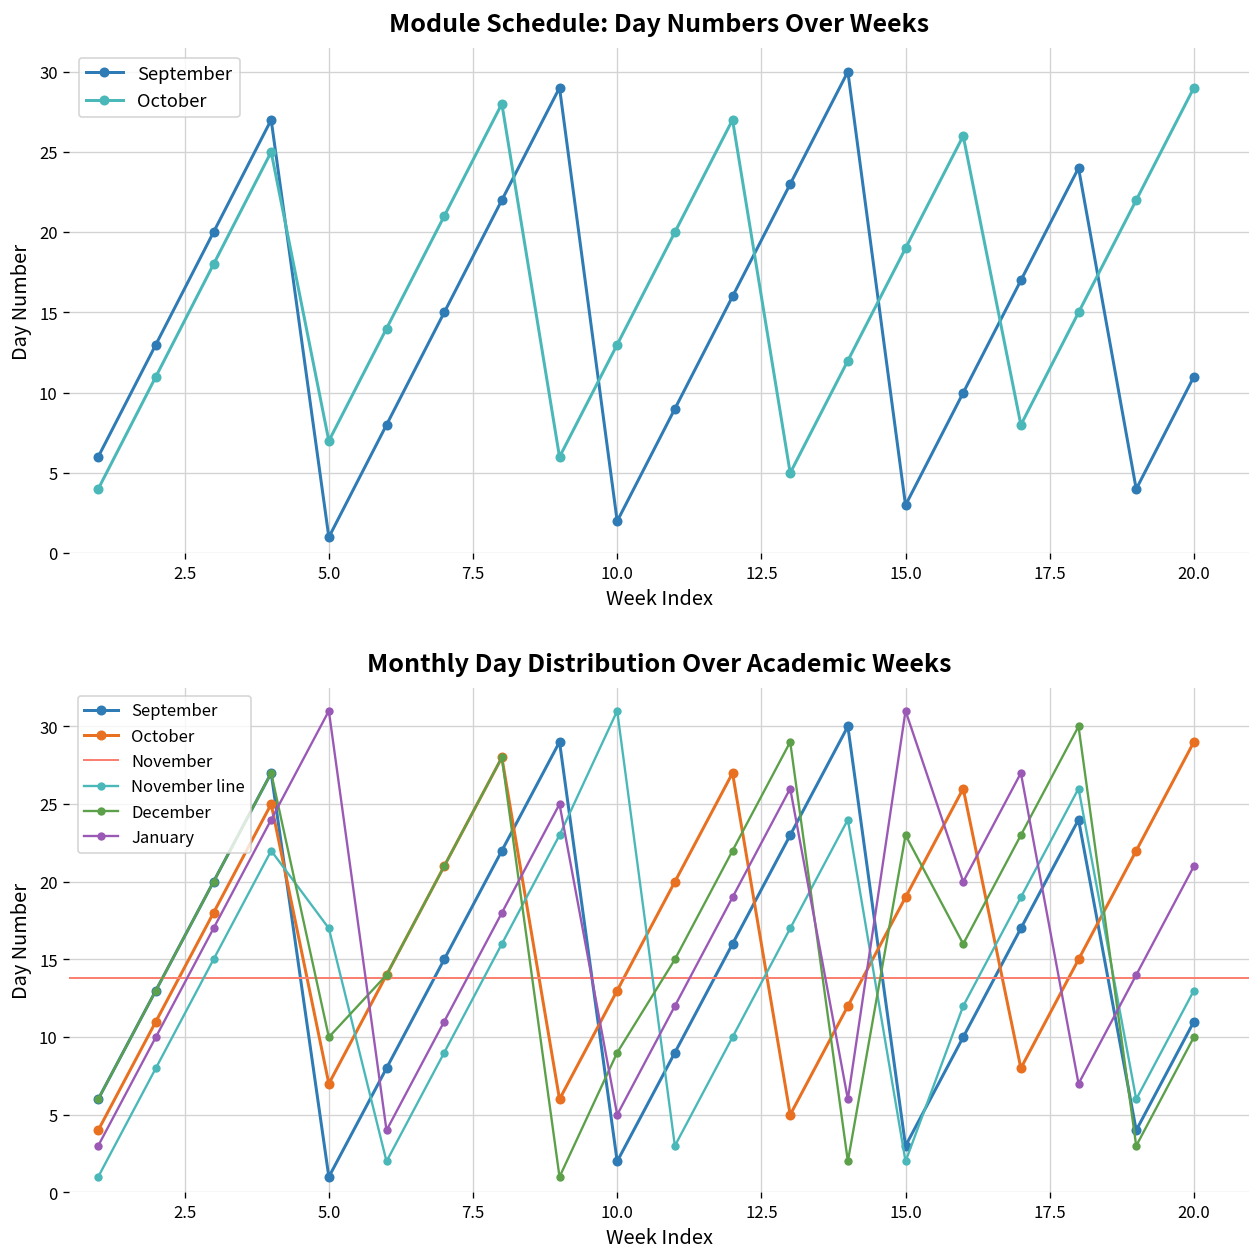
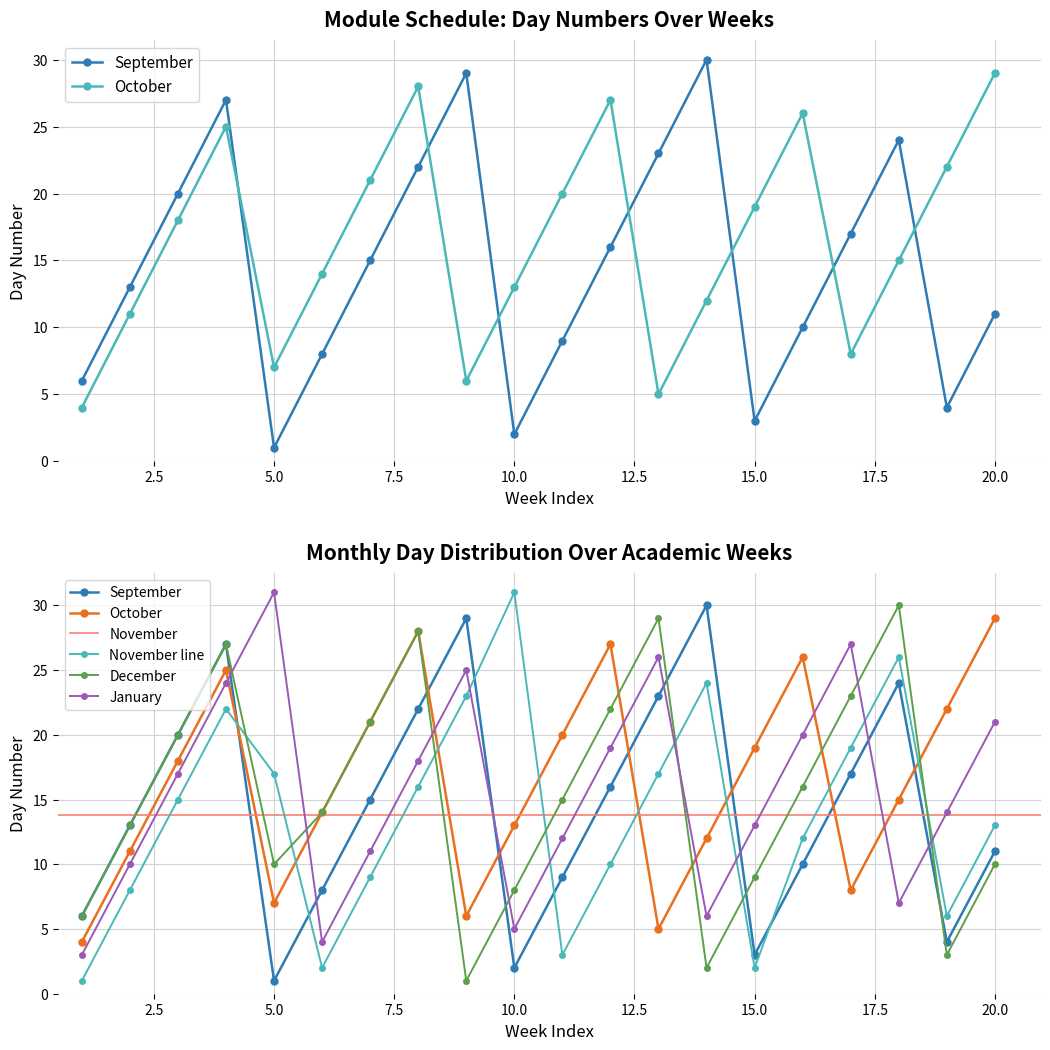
  {
    "Module Schedule: Day Numbers Over Weeks": {
      "September": {
        "5.0": 1.0,
        "10.0": 2.0,
        "15.0": 3.0,
        "20.0": 11.0
      }
    },
    "Monthly Day Distribution Over Academic Weeks": {
      "September": {
        "5.0": 1,
        "10.0": 2,
        "15.0": 3,
        "20.0": 11
      },
      "October": {
        "5.0": 7,
        "10.0": 13,
        "15.0": 19,
        "20.0": 29
      },
      "November line": {
        "5.0": 17,
        "10.0": 31,
        "15.0": 2,
        "20.0": 13
      },
      "December": {
        "5.0": 10,
-       "10.0": 9,
-       "15.0": 23,
+       "10.0": 8,
+       "15.0": 9,
        "20.0": 10
      },
      "January": {
        "5.0": 31,
        "10.0": 5,
-       "15.0": 31,
+       "15.0": 13,
        "20.0": 21
      }
    }
  }
